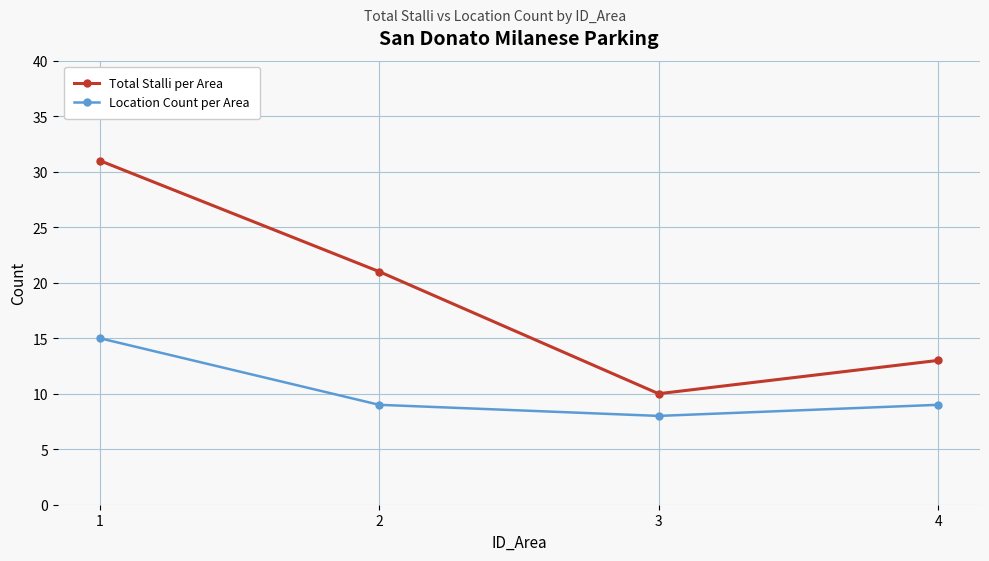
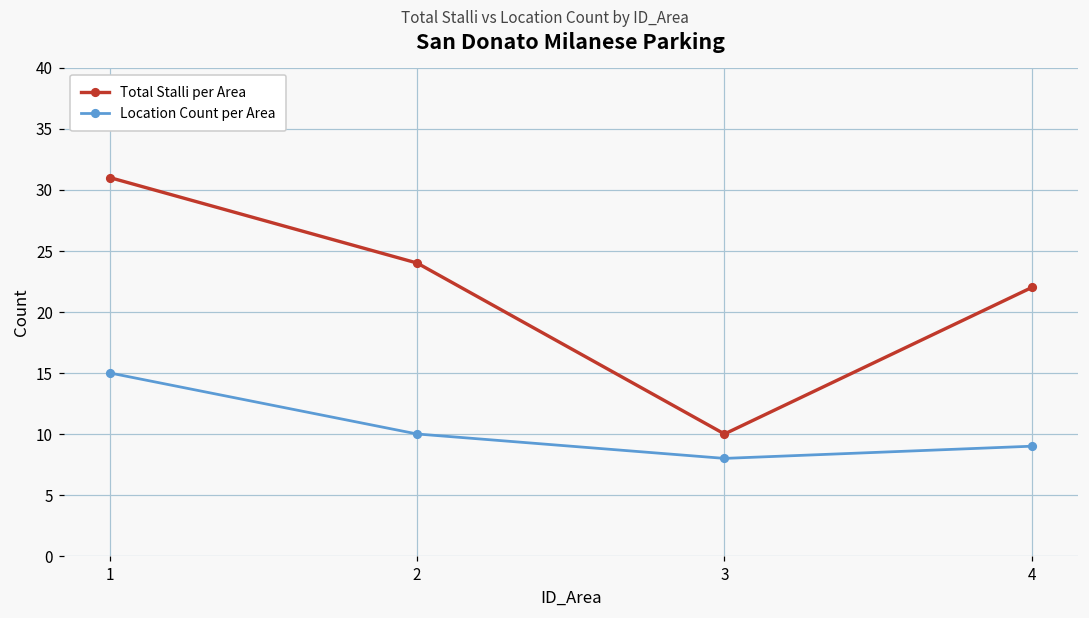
  {
    "Total Stalli per Area": {
      "1": 31,
-     "2": 21,
+     "2": 24,
      "3": 10,
-     "4": 13
+     "4": 22
    },
    "Location Count per Area": {
      "1": 15,
-     "2": 9,
+     "2": 10,
      "3": 8,
      "4": 9
    }
  }
